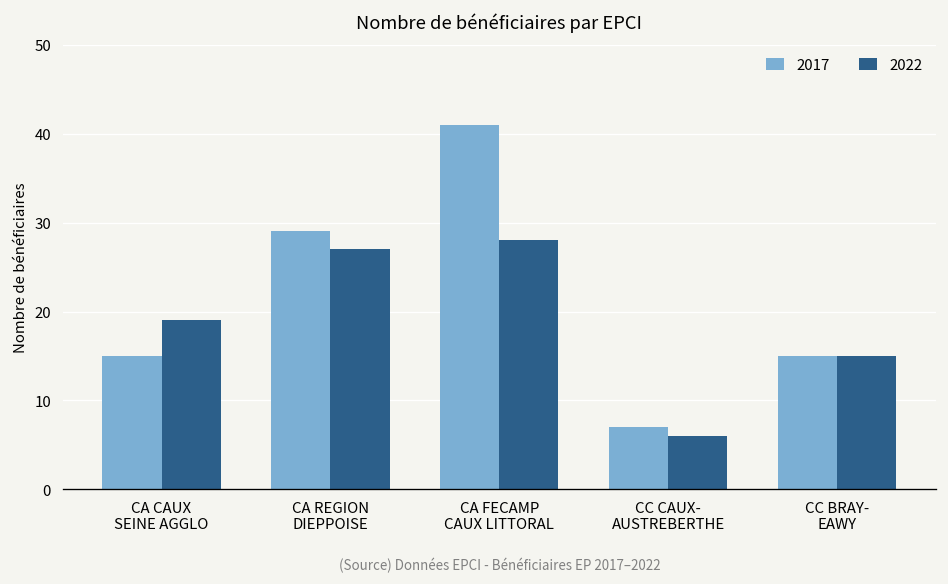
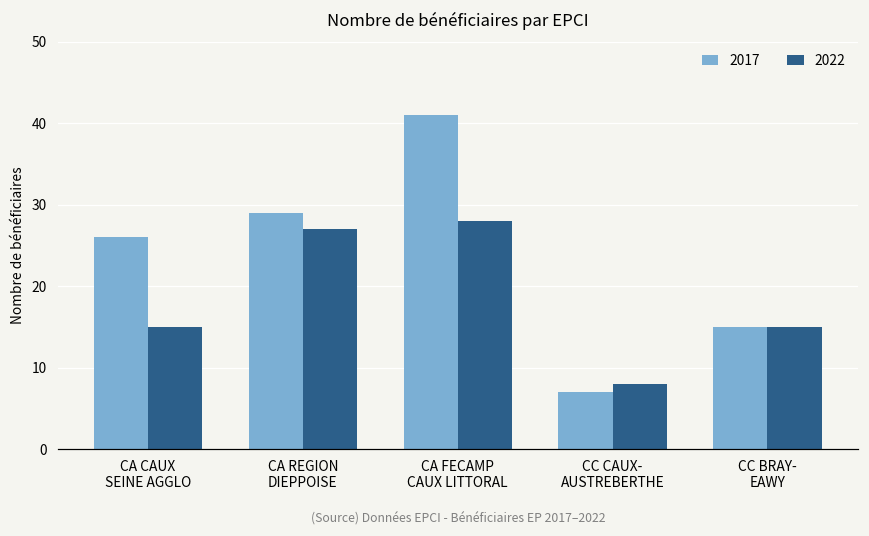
  {
    "2017": {
-     "CA CAUX SEINE AGGLO": 15,
+     "CA CAUX SEINE AGGLO": 26,
      "CA REGION DIEPPOISE": 29,
      "CA FECAMP CAUX LITTORAL": 41,
      "CC CAUX- AUSTREBERTHE": 7,
      "CC BRAY- EAWY": 15
    },
    "2022": {
-     "CA CAUX SEINE AGGLO": 19,
+     "CA CAUX SEINE AGGLO": 15,
      "CA REGION DIEPPOISE": 27,
      "CA FECAMP CAUX LITTORAL": 28,
-     "CC CAUX- AUSTREBERTHE": 6,
+     "CC CAUX- AUSTREBERTHE": 8,
      "CC BRAY- EAWY": 15
    }
  }
